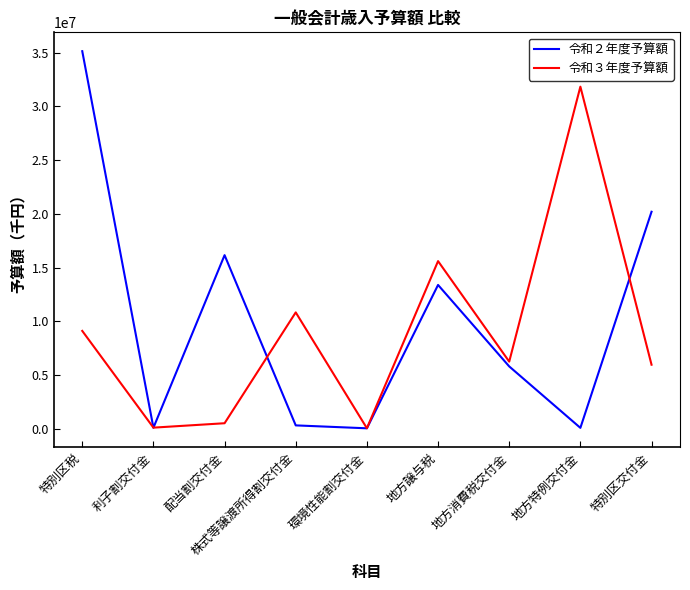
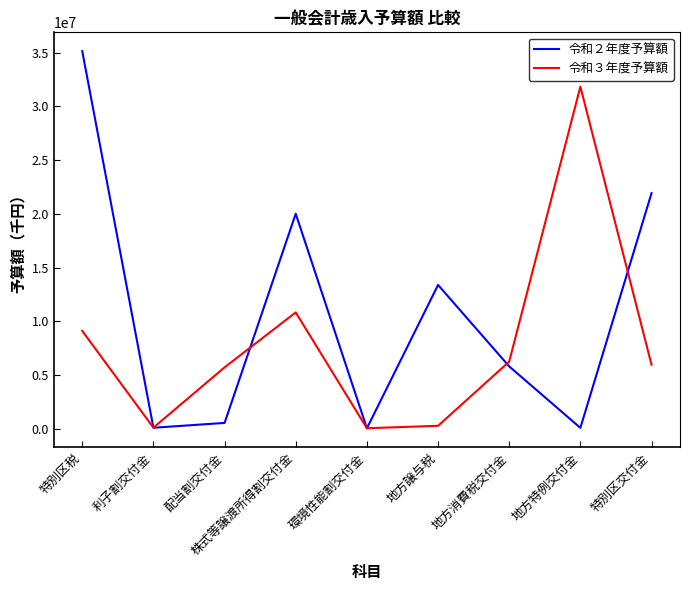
  {
    "令和２年度予算額": {
      "特別区税": 35100000,
-     "配当割交付金": 16200000,
-     "株式等譲渡所得割交付金": 300000,
+     "配当割交付金": 500000,
+     "株式等譲渡所得割交付金": 20000000,
      "地方譲与税": 13400000,
      "地方消費税交付金": 5800000,
      "地方特例交付金": 100000,
-     "特別区交付金": 20200000
+     "特別区交付金": 21900000
    },
    "令和３年度予算額": {
      "特別区税": 9100000,
-     "配当割交付金": 500000,
+     "配当割交付金": 5700000,
      "株式等譲渡所得割交付金": 10800000,
-     "地方譲与税": 15600000,
+     "地方譲与税": 300000,
      "地方消費税交付金": 6200000,
      "地方特例交付金": 31800000,
      "特別区交付金": 6000000
    }
  }
